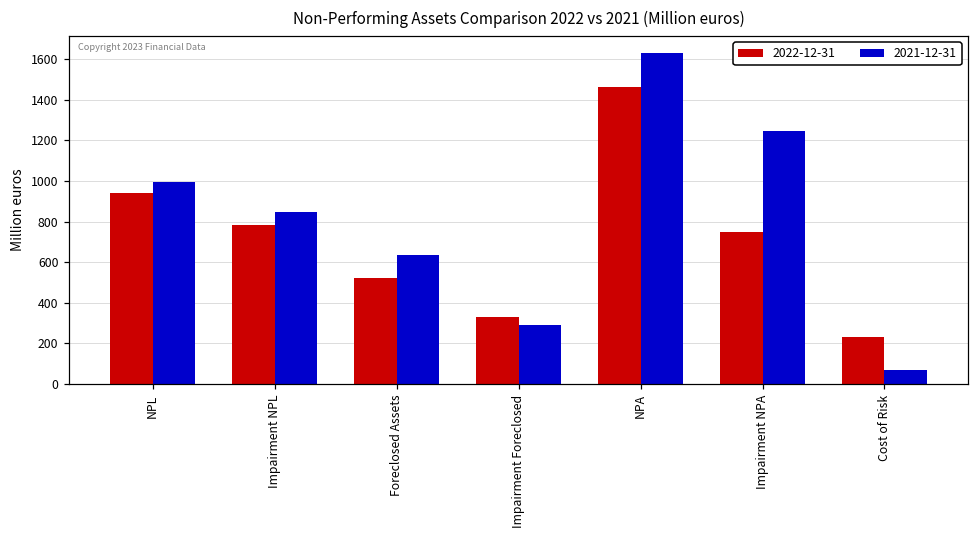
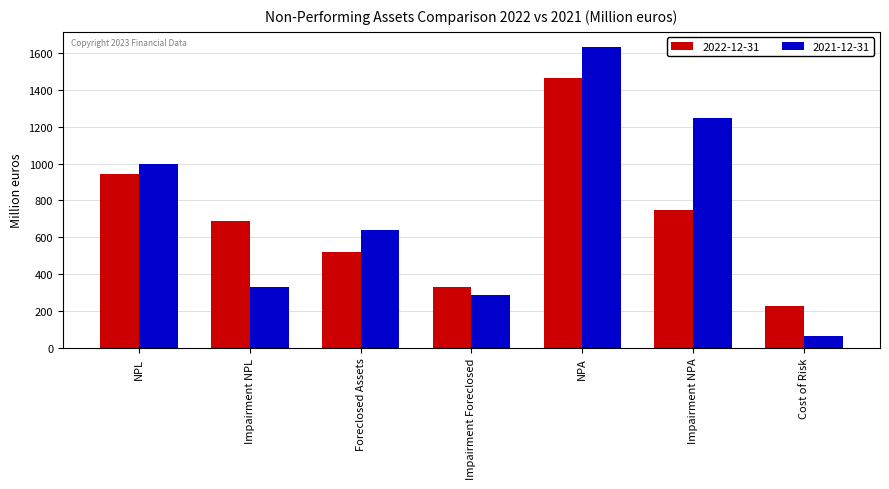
  {
    "2022-12-31": {
      "NPL": 940,
-     "Impairment NPL": 780,
+     "Impairment NPL": 690,
      "Foreclosed Assets": 520,
      "Impairment Foreclosed": 330,
      "NPA": 1460,
      "Impairment NPA": 750,
      "Cost of Risk": 230
    },
    "2021-12-31": {
      "NPL": 1000,
-     "Impairment NPL": 850,
+     "Impairment NPL": 330,
      "Foreclosed Assets": 640,
      "Impairment Foreclosed": 290,
      "NPA": 1630,
      "Impairment NPA": 1250,
      "Cost of Risk": 70
    }
  }
